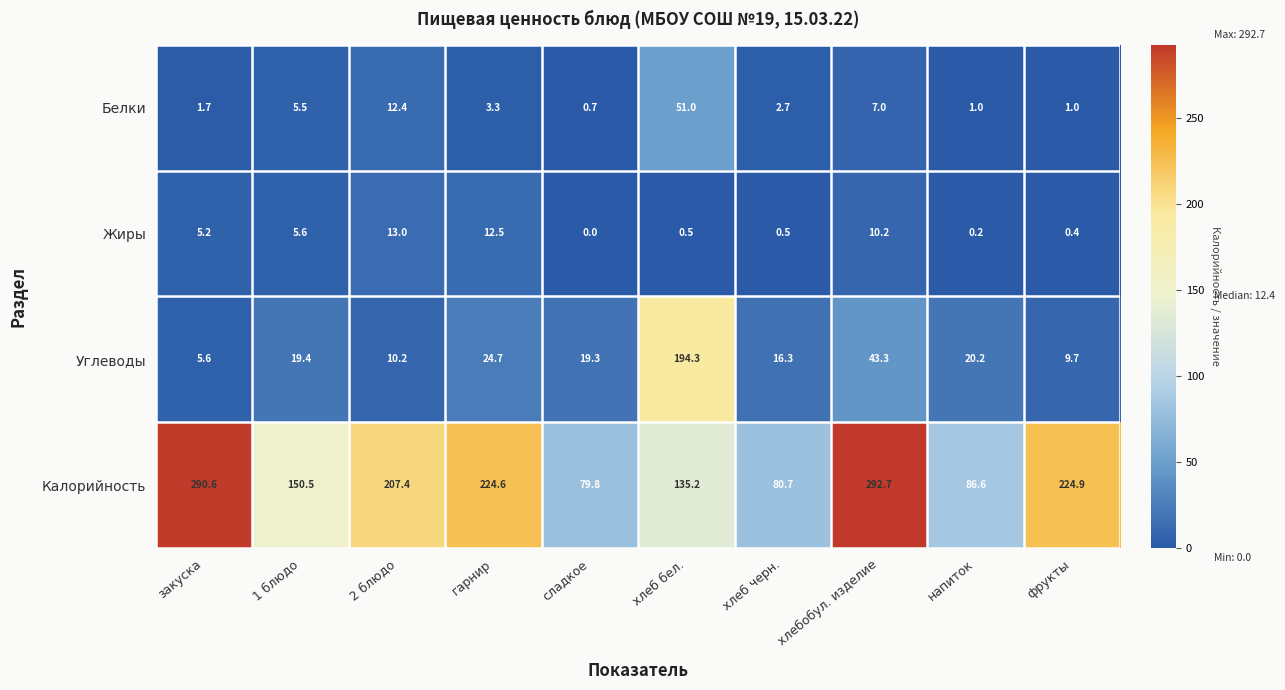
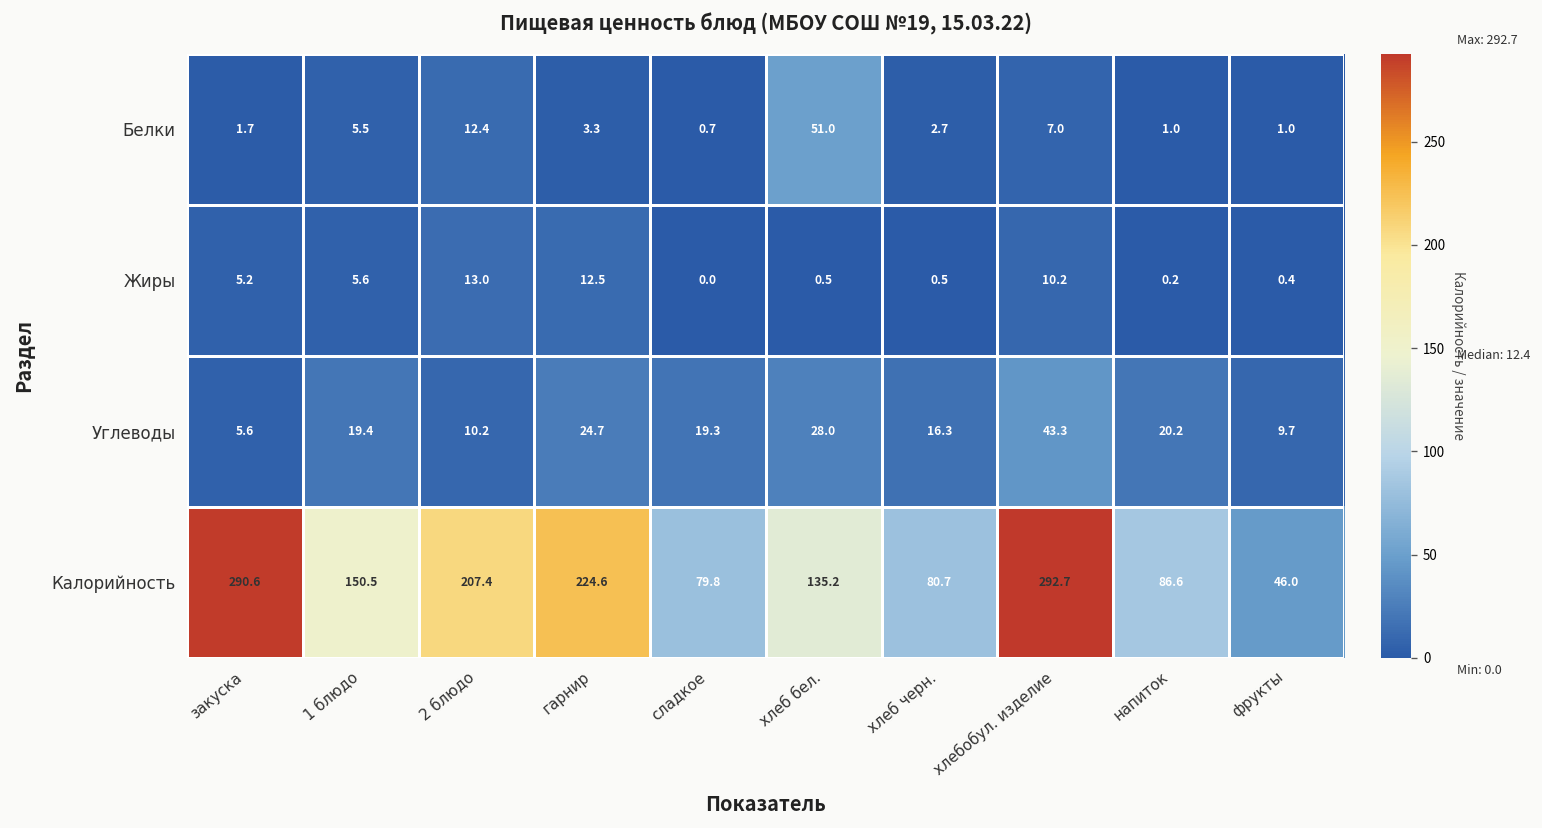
  {
    "Белки": {
      "закуска": 1.7,
      "1 блюдо": 5.5,
      "2 блюдо": 12.4,
      "гарнир": 3.3,
      "сладкое": 0.7,
      "хлеб бел.": 51.0,
      "хлеб черн.": 2.7,
      "хлебобул. изделие": 7.0,
      "напиток": 1.0,
      "фрукты": 1.0
    },
    "Жиры": {
      "закуска": 5.2,
      "1 блюдо": 5.6,
      "2 блюдо": 13.0,
      "гарнир": 12.5,
      "сладкое": 0.0,
      "хлеб бел.": 0.5,
      "хлеб черн.": 0.5,
      "хлебобул. изделие": 10.2,
      "напиток": 0.2,
      "фрукты": 0.4
    },
    "Углеводы": {
      "закуска": 5.6,
      "1 блюдо": 19.4,
      "2 блюдо": 10.2,
      "гарнир": 24.7,
      "сладкое": 19.3,
-     "хлеб бел.": 194.3,
+     "хлеб бел.": 28.0,
      "хлеб черн.": 16.3,
      "хлебобул. изделие": 43.3,
      "напиток": 20.2,
      "фрукты": 9.7
    },
    "Калорийность": {
      "закуска": 290.6,
      "1 блюдо": 150.5,
      "2 блюдо": 207.4,
      "гарнир": 224.6,
      "сладкое": 79.8,
      "хлеб бел.": 135.2,
      "хлеб черн.": 80.7,
      "хлебобул. изделие": 292.7,
      "напиток": 86.6,
-     "фрукты": 224.9
+     "фрукты": 46.0
    }
  }
